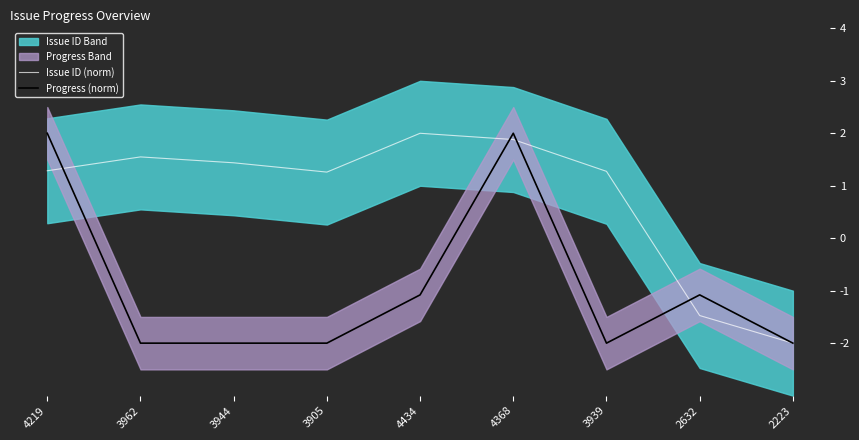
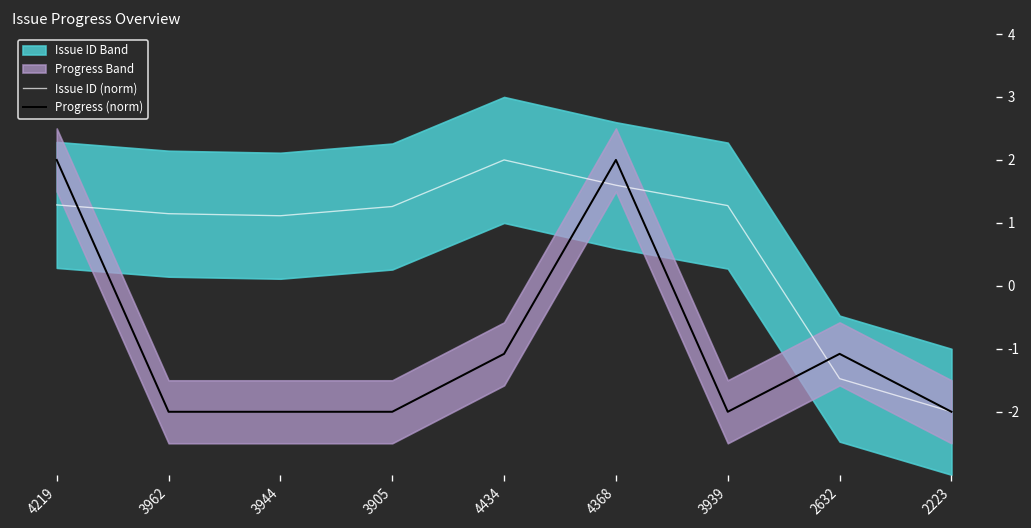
  {
    "Issue ID (norm)": {
      "4219": 1.3,
-     "3962": 1.5,
-     "3944": 1.4,
+     "3962": 1.1,
+     "3944": 1.1,
      "3905": 1.3,
      "4434": 2.0,
-     "4368": 1.9,
+     "4368": 1.6,
      "3939": 1.3,
      "2632": -1.5
    },
    "Progress (norm)": {
      "4219": 2.0,
      "3962": -2.0,
      "3944": -2.0,
      "3905": -2.0,
      "4434": -1.1,
      "4368": 2.0,
      "3939": -2.0,
      "2632": -1.1
    }
  }
